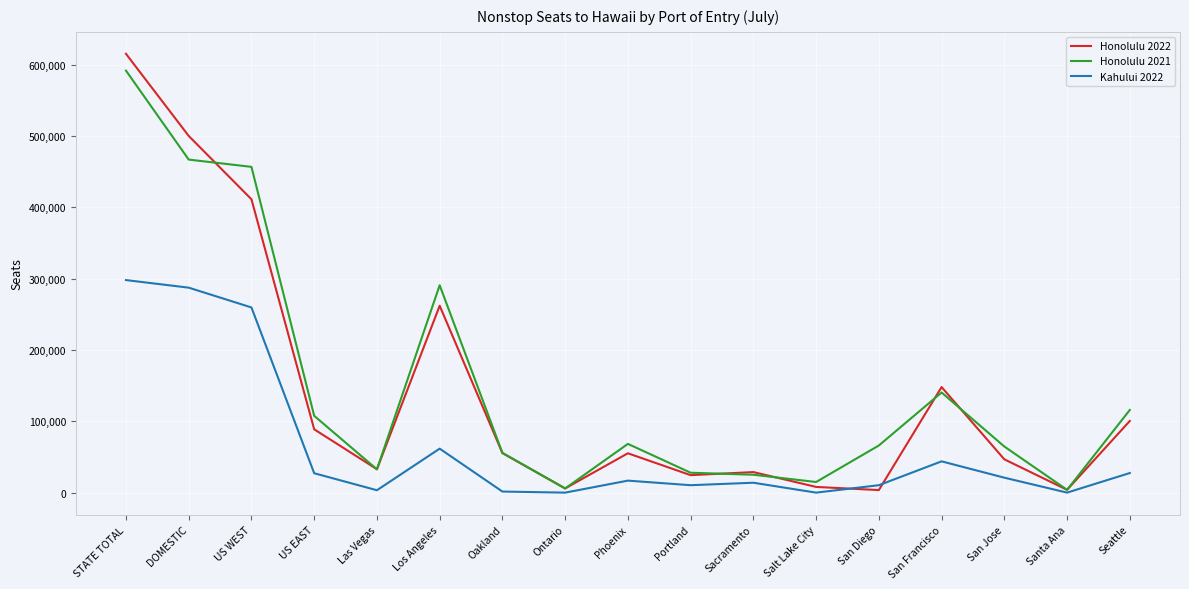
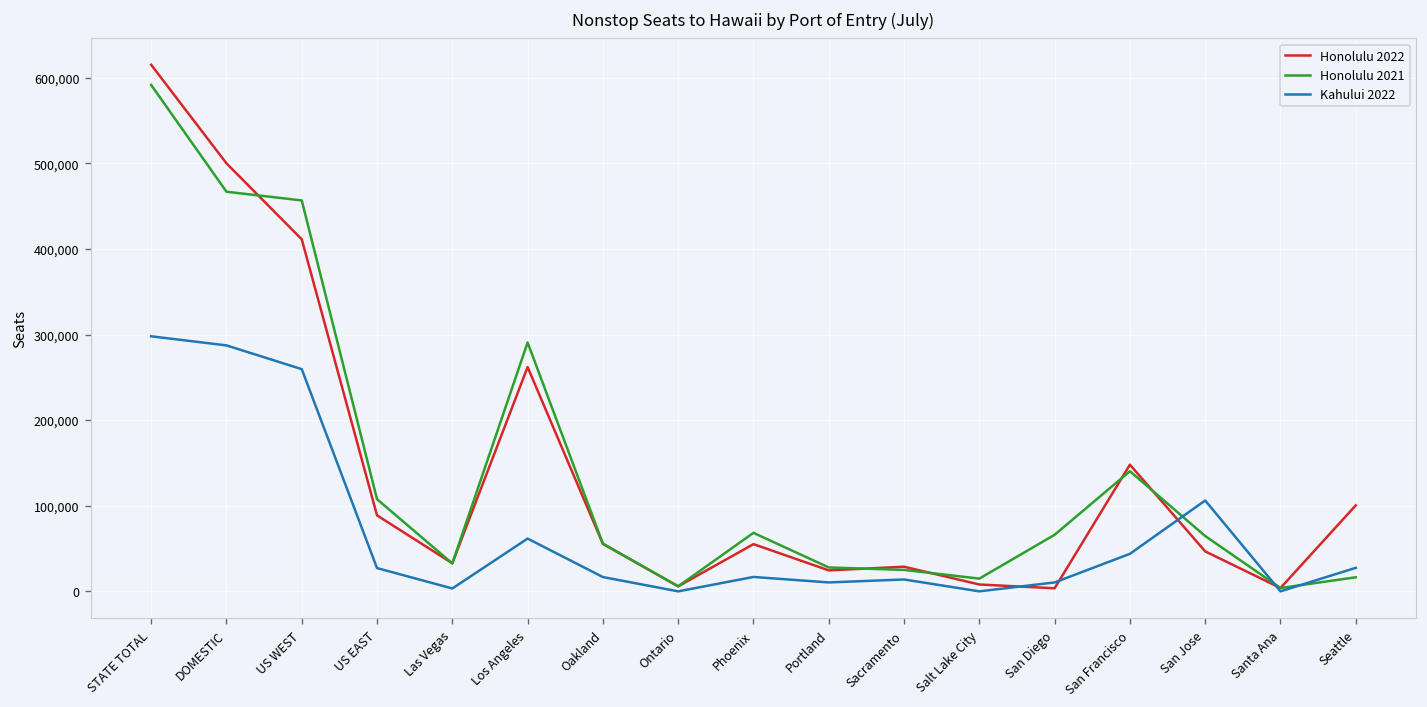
  {
    "Honolulu 2022": {
      "STATE TOTAL": "620,000",
      "DOMESTIC": "500,000",
      "US WEST": "410,000",
      "US EAST": "90,000",
      "Los Angeles": "260,000",
      "Phoenix": "60,000",
      "Sacramento": "30,000",
      "Salt Lake City": "10,000",
      "San Diego": "0",
      "San Francisco": "150,000",
      "San Jose": "50,000",
      "Seattle": "100,000"
    },
    "Honolulu 2021": {
      "STATE TOTAL": "590,000",
      "DOMESTIC": "470,000",
      "US WEST": "460,000",
      "US EAST": "110,000",
      "Los Angeles": "290,000",
      "Phoenix": "70,000",
      "Sacramento": "30,000",
      "Salt Lake City": "10,000",
      "San Diego": "70,000",
      "San Francisco": "140,000",
      "San Jose": "60,000",
-     "Seattle": "120,000"
+     "Seattle": "20,000"
    },
    "Kahului 2022": {
      "STATE TOTAL": "300,000",
      "DOMESTIC": "290,000",
      "US WEST": "260,000",
      "US EAST": "30,000",
      "Las Vegas": "0",
      "Los Angeles": "60,000",
-     "Oakland": "0",
+     "Oakland": "20,000",
      "Ontario": "0",
      "Phoenix": "20,000",
      "Portland": "10,000",
      "Sacramento": "10,000",
      "Salt Lake City": "0",
      "San Diego": "10,000",
      "San Francisco": "40,000",
-     "San Jose": "20,000",
+     "San Jose": "110,000",
      "Santa Ana": "0",
      "Seattle": "30,000"
    }
  }
